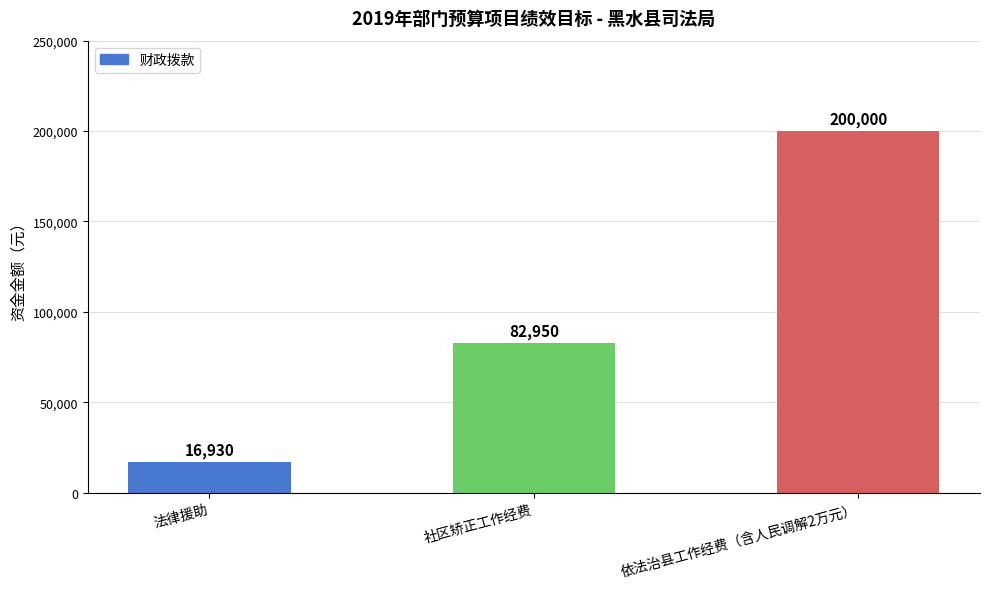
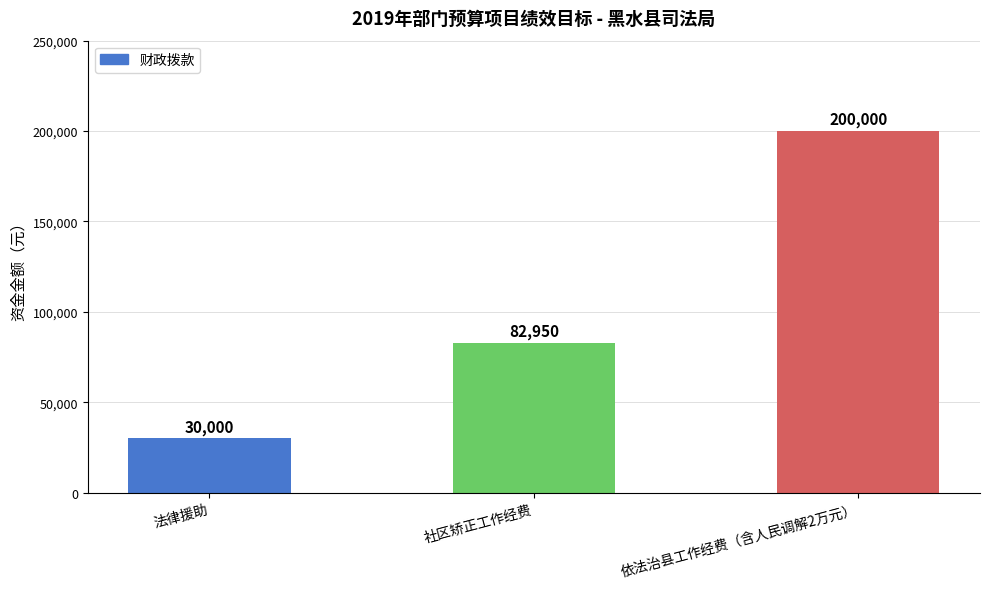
  {
-   "法律援助": "16,930",
+   "法律援助": "30,000",
    "社区矫正工作经费": "82,950",
    "依法治县工作经费（含人民调解2万元）": "200,000"
  }
